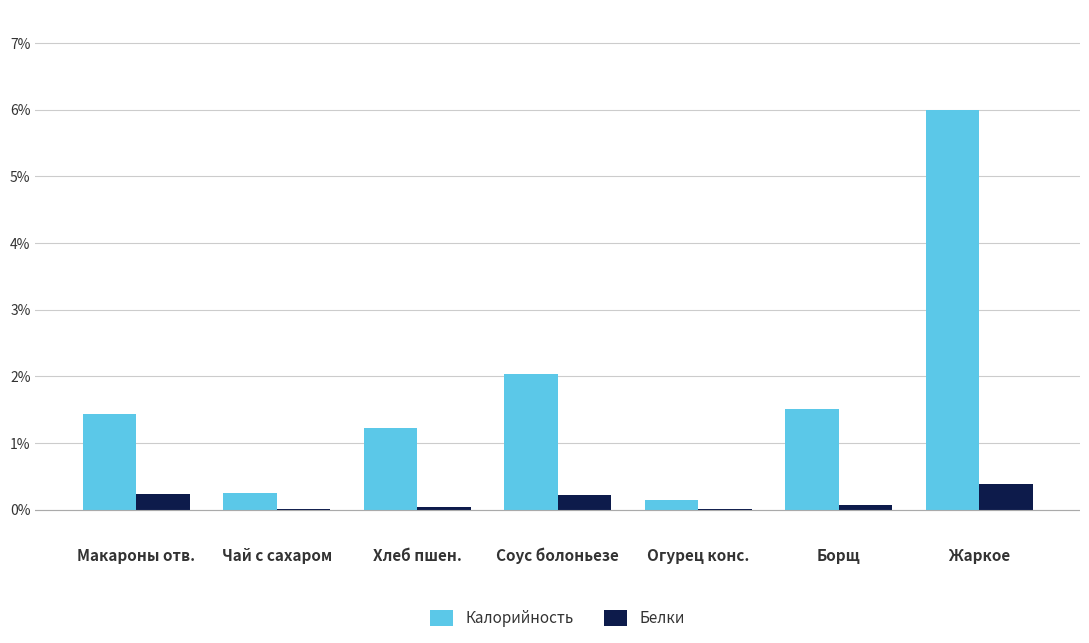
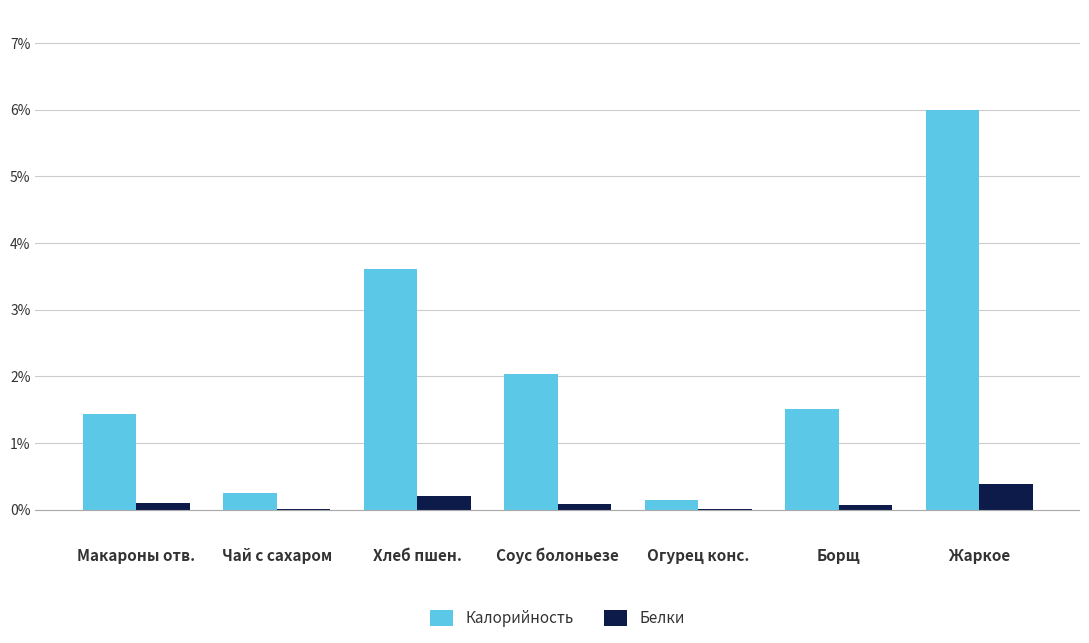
  {
    "Калорийность": {
      "Макароны отв.": "1.4%",
      "Чай с сахаром": "0.3%",
-     "Хлеб пшен.": "1.2%",
+     "Хлеб пшен.": "3.6%",
      "Соус болоньезе": "2.0%",
      "Огурец конс.": "0.1%",
      "Борщ": "1.5%",
      "Жаркое": "6.0%"
    },
    "Белки": {
-     "Макароны отв.": "0.2%",
-     "Хлеб пшен.": "0.0%",
-     "Соус болоньезе": "0.2%",
+     "Макароны отв.": "0.1%",
+     "Хлеб пшен.": "0.2%",
+     "Соус болоньезе": "0.1%",
      "Борщ": "0.1%",
      "Жаркое": "0.4%"
    }
  }
